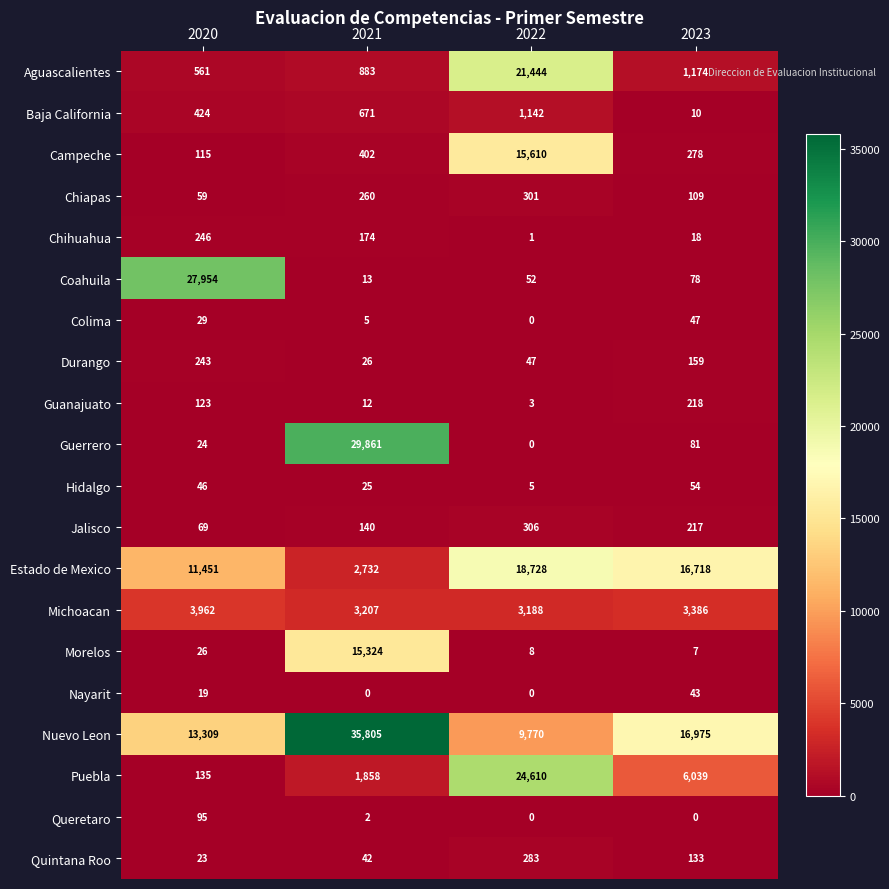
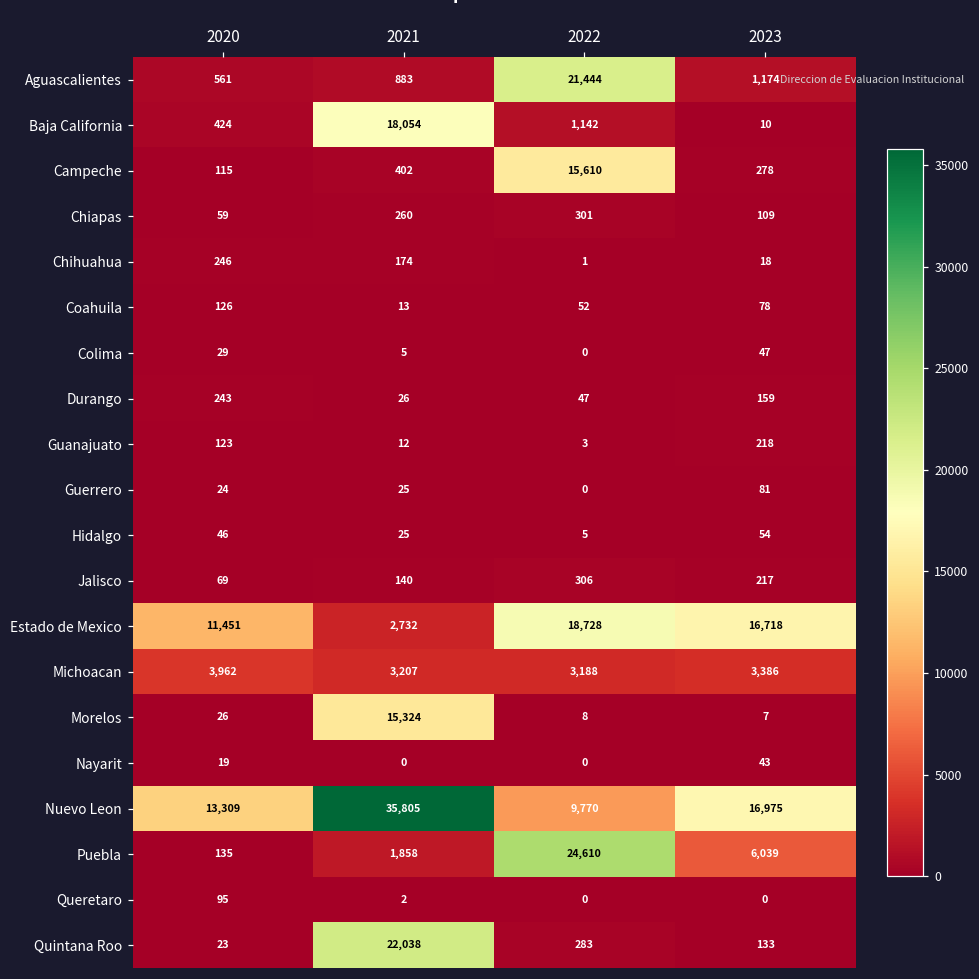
  {
    "Aguascalientes": {
      "2020": "561",
      "2021": "883",
      "2022": "21,444",
      "2023": "1,174"
    },
    "Baja California": {
      "2020": "424",
-     "2021": "671",
+     "2021": "18,054",
      "2022": "1,142",
      "2023": "10"
    },
    "Campeche": {
      "2020": "115",
      "2021": "402",
      "2022": "15,610",
      "2023": "278"
    },
    "Chiapas": {
      "2020": "59",
      "2021": "260",
      "2022": "301",
      "2023": "109"
    },
    "Chihuahua": {
      "2020": "246",
      "2021": "174",
      "2022": "1",
      "2023": "18"
    },
    "Coahuila": {
-     "2020": "27,954",
+     "2020": "126",
      "2021": "13",
      "2022": "52",
      "2023": "78"
    },
    "Colima": {
      "2020": "29",
      "2021": "5",
      "2022": "0",
      "2023": "47"
    },
    "Durango": {
      "2020": "243",
      "2021": "26",
      "2022": "47",
      "2023": "159"
    },
    "Guanajuato": {
      "2020": "123",
      "2021": "12",
      "2022": "3",
      "2023": "218"
    },
    "Guerrero": {
      "2020": "24",
-     "2021": "29,861",
+     "2021": "25",
      "2022": "0",
      "2023": "81"
    },
    "Hidalgo": {
      "2020": "46",
      "2021": "25",
      "2022": "5",
      "2023": "54"
    },
    "Jalisco": {
      "2020": "69",
      "2021": "140",
      "2022": "306",
      "2023": "217"
    },
    "Estado de Mexico": {
      "2020": "11,451",
      "2021": "2,732",
      "2022": "18,728",
      "2023": "16,718"
    },
    "Michoacan": {
      "2020": "3,962",
      "2021": "3,207",
      "2022": "3,188",
      "2023": "3,386"
    },
    "Morelos": {
      "2020": "26",
      "2021": "15,324",
      "2022": "8",
      "2023": "7"
    },
    "Nayarit": {
      "2020": "19",
      "2021": "0",
      "2022": "0",
      "2023": "43"
    },
    "Nuevo Leon": {
      "2020": "13,309",
      "2021": "35,805",
      "2022": "9,770",
      "2023": "16,975"
    },
    "Puebla": {
      "2020": "135",
      "2021": "1,858",
      "2022": "24,610",
      "2023": "6,039"
    },
    "Queretaro": {
      "2020": "95",
      "2021": "2",
      "2022": "0",
      "2023": "0"
    },
    "Quintana Roo": {
      "2020": "23",
-     "2021": "42",
+     "2021": "22,038",
      "2022": "283",
      "2023": "133"
    }
  }
